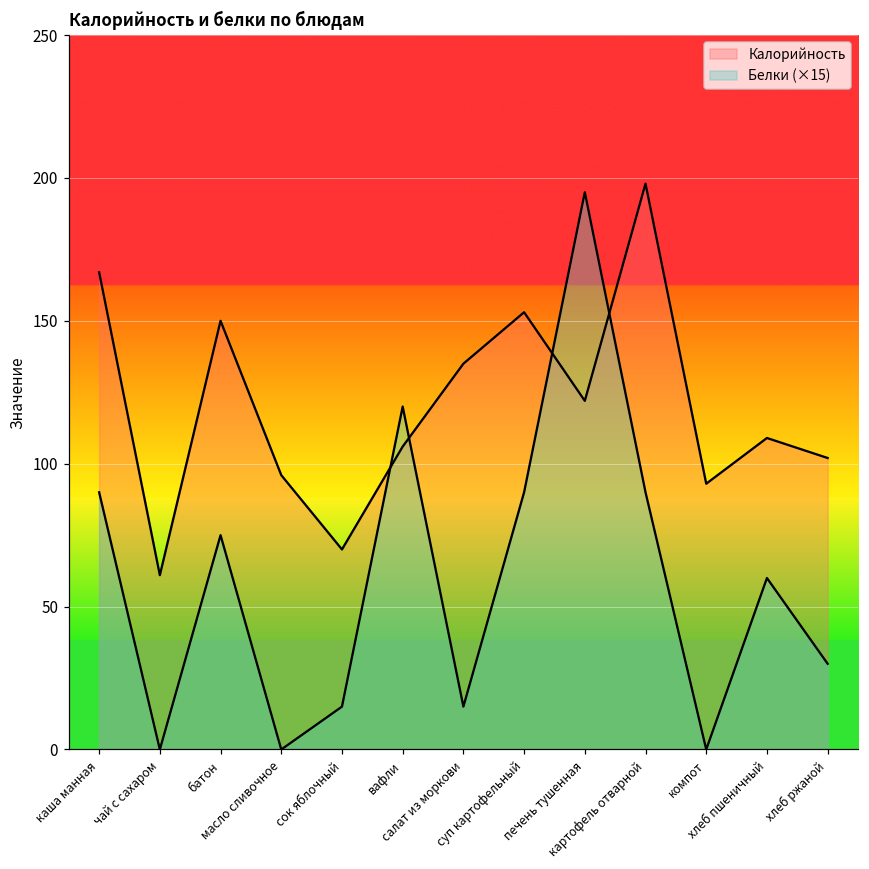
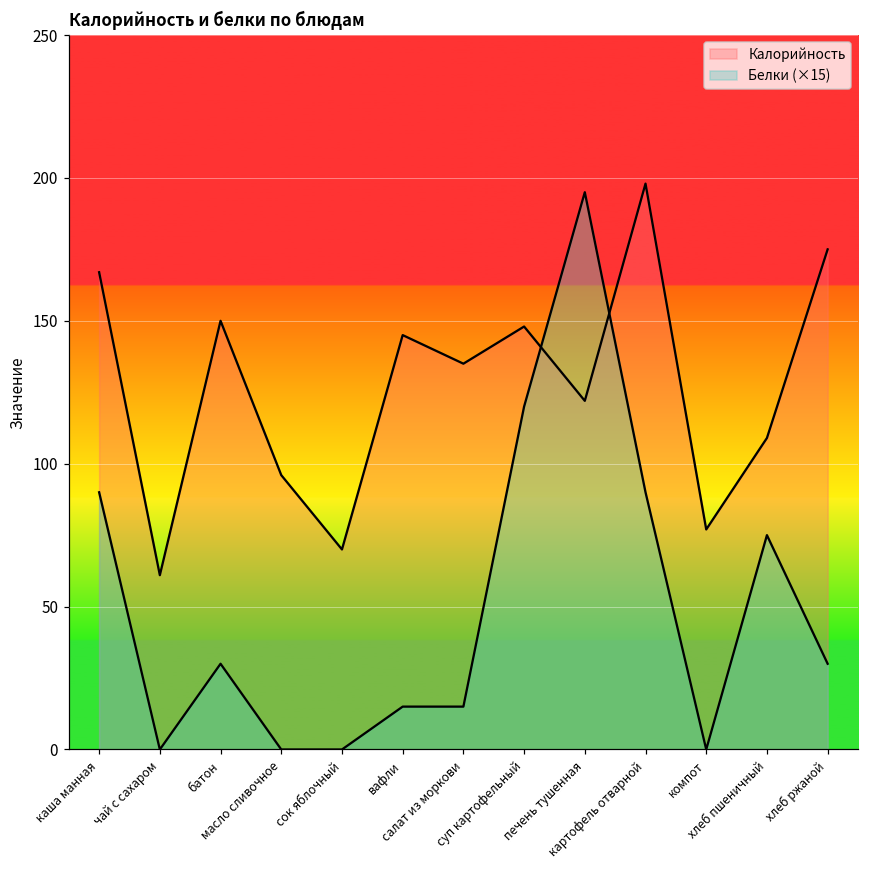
  {
    "Калорийность": {
      "каша манная": 167,
      "чай с сахаром": 61,
      "батон": 150,
      "масло сливочное": 96,
      "сок яблочный": 70,
-     "вафли": 106,
+     "вафли": 145,
      "салат из моркови": 135,
-     "суп картофельный": 153,
+     "суп картофельный": 148,
      "печень тушенная": 122,
      "картофель отварной": 198,
-     "компот": 93,
+     "компот": 77,
      "хлеб пшеничный": 109,
-     "хлеб ржаной": 102
+     "хлеб ржаной": 175
    },
    "Белки (×15)": {
      "каша манная": 90,
      "чай с сахаром": 0,
-     "батон": 75,
+     "батон": 30,
      "масло сливочное": 0,
-     "сок яблочный": 15,
-     "вафли": 120,
+     "сок яблочный": 0,
+     "вафли": 15,
      "салат из моркови": 15,
-     "суп картофельный": 90,
+     "суп картофельный": 120,
      "печень тушенная": 195,
      "картофель отварной": 90,
      "компот": 0,
-     "хлеб пшеничный": 60,
+     "хлеб пшеничный": 75,
      "хлеб ржаной": 30
    }
  }
